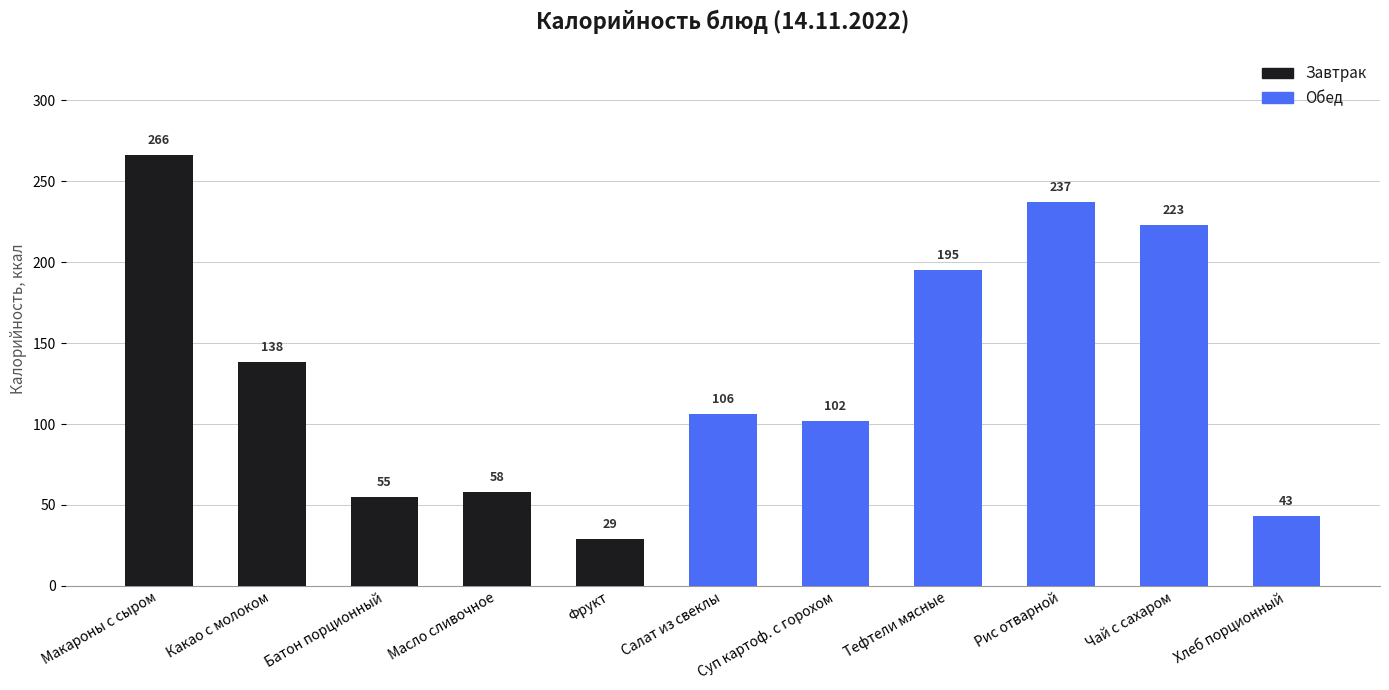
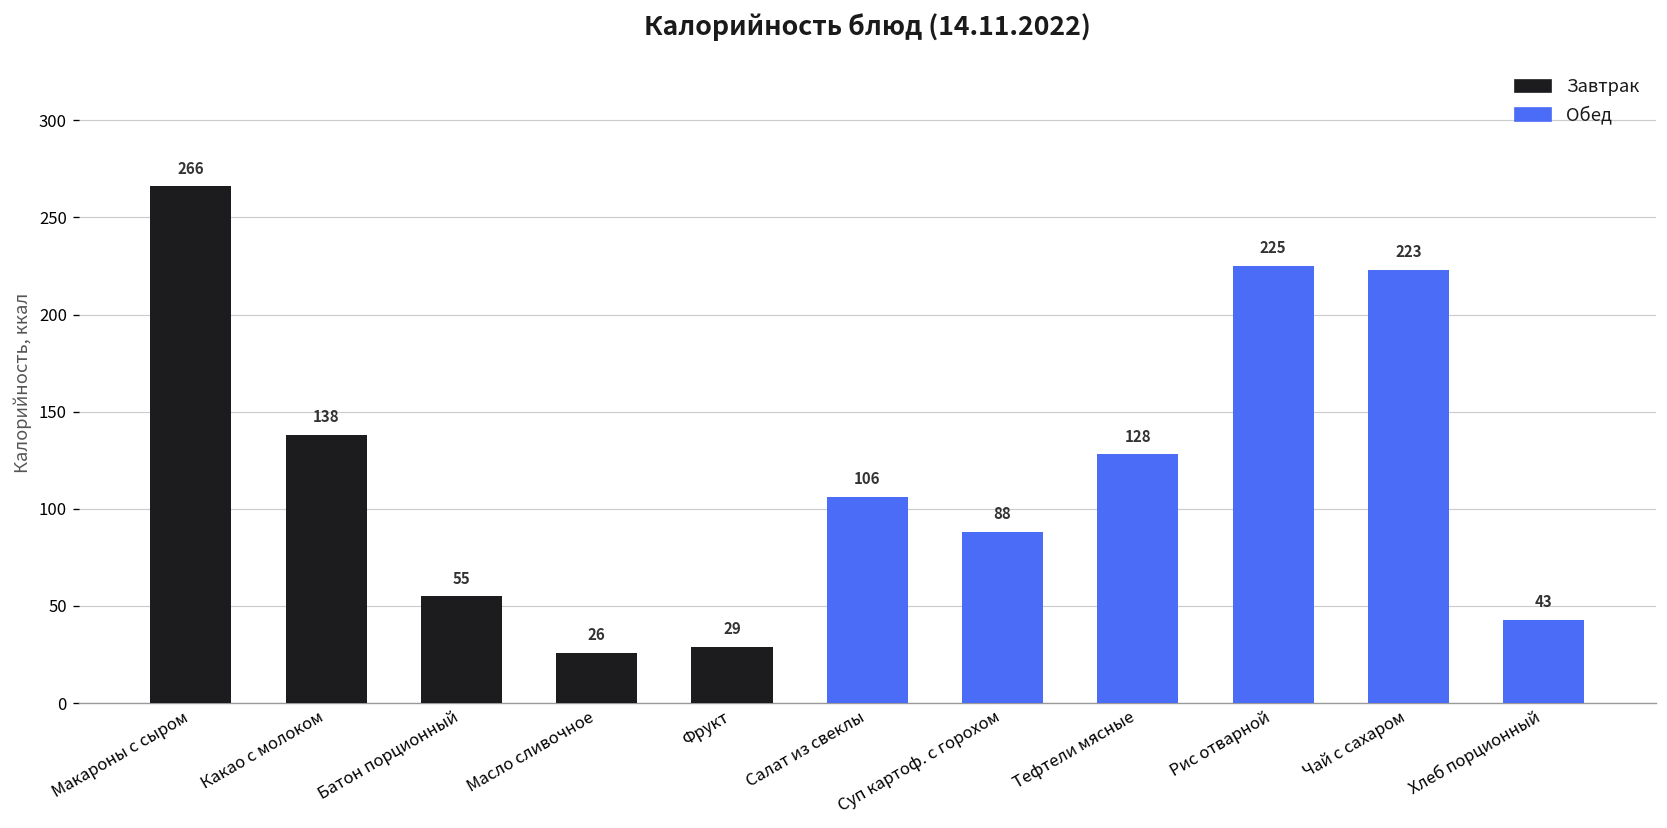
  {
    "Макароны с сыром": 266,
    "Какао с молоком": 138,
    "Батон порционный": 55,
-   "Масло сливочное": 58,
+   "Масло сливочное": 26,
    "Фрукт": 29,
    "Салат из свеклы": 106,
-   "Суп картоф. с горохом": 102,
-   "Тефтели мясные": 195,
-   "Рис отварной": 237,
+   "Суп картоф. с горохом": 88,
+   "Тефтели мясные": 128,
+   "Рис отварной": 225,
    "Чай с сахаром": 223,
    "Хлеб порционный": 43
  }
